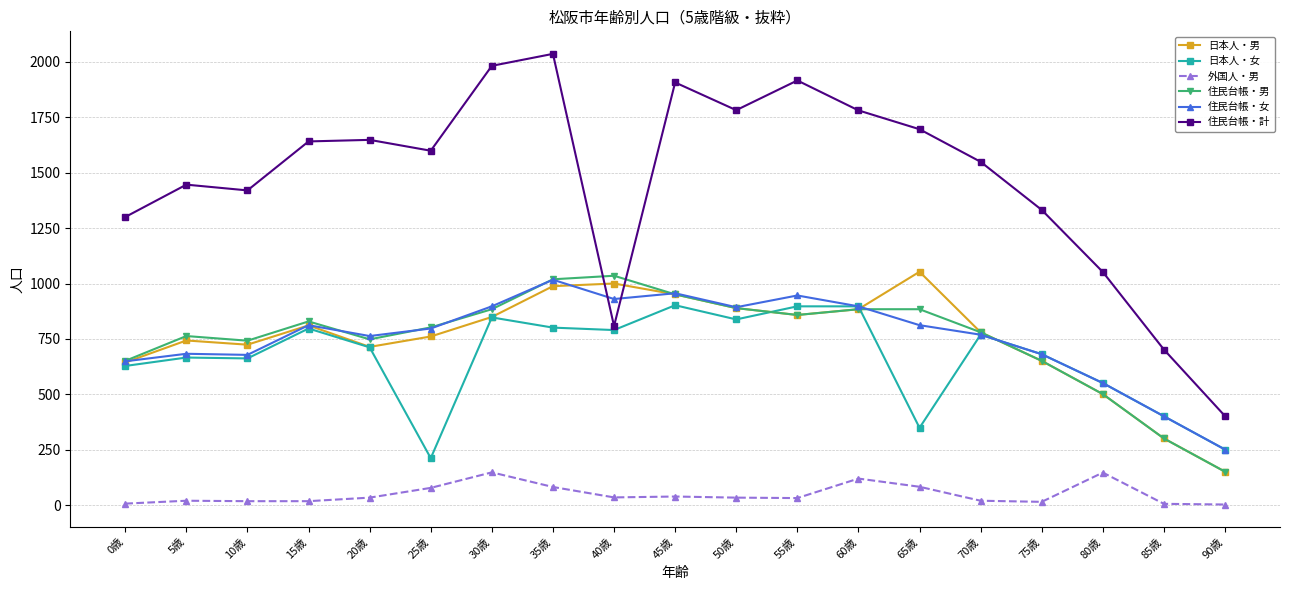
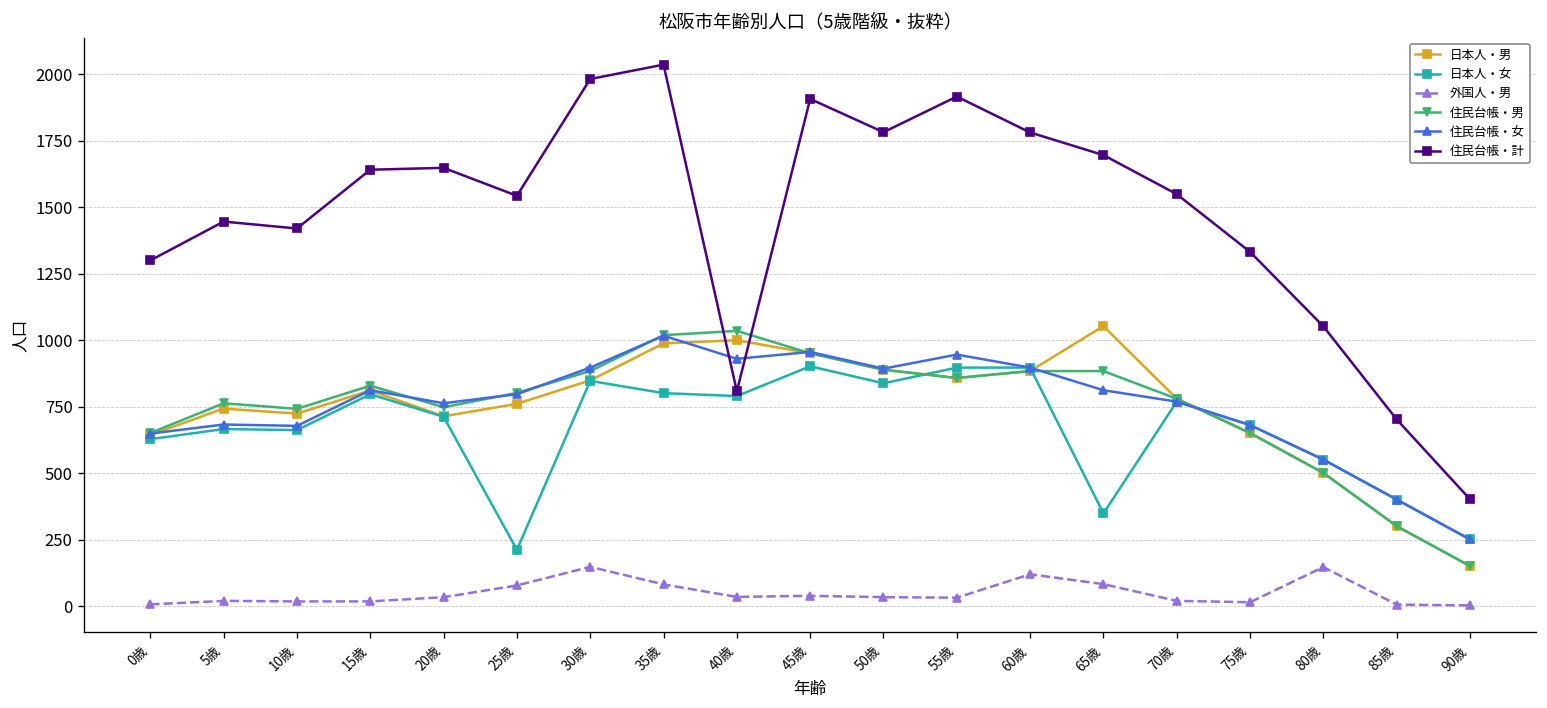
  {
    "日本人・男": {
      "5歳": 740,
      "10歳": 720,
      "25歳": 760,
      "35歳": 990,
      "40歳": 1000,
      "65歳": 1050
    },
    "日本人・女": {
      "0歳": 630,
      "5歳": 670,
      "10歳": 660,
      "15歳": 800,
      "25歳": 210,
      "35歳": 800,
      "40歳": 790,
      "45歳": 900,
      "50歳": 840,
      "55歳": 900,
      "65歳": 350
    },
    "外国人・男": {
      "0歳": 10,
      "5歳": 20,
      "10歳": 20,
      "15歳": 20,
      "20歳": 30,
      "25歳": 80,
      "30歳": 150,
      "35歳": 80,
      "40歳": 40,
      "45歳": 40,
      "50歳": 30,
      "55歳": 30,
      "60歳": 120,
      "65歳": 80,
      "70歳": 20,
      "75歳": 20,
      "80歳": 150,
      "85歳": 10,
      "90歳": 0
    },
    "住民台帳・男": {
      "5歳": 760,
      "10歳": 740,
      "15歳": 830,
      "20歳": 750,
      "30歳": 880,
      "40歳": 1040,
      "65歳": 880
    },
    "住民台帳・女": {
      "5歳": 680,
      "10歳": 680,
      "20歳": 760,
      "30歳": 900,
      "40歳": 930,
      "55歳": 950,
      "65歳": 810
    },
    "住民台帳・計": {
      "0歳": 1300,
      "5歳": 1450,
      "10歳": 1420,
      "15歳": 1640,
      "20歳": 1650,
-     "25歳": 1600,
+     "25歳": 1540,
      "30歳": 1980,
      "35歳": 2040,
      "40歳": 810,
      "45歳": 1910,
      "50歳": 1780,
      "55歳": 1920,
      "60歳": 1780,
      "65歳": 1700,
      "70歳": 1550,
      "75歳": 1330,
      "80歳": 1050,
      "85歳": 700,
      "90歳": 400
    }
  }
